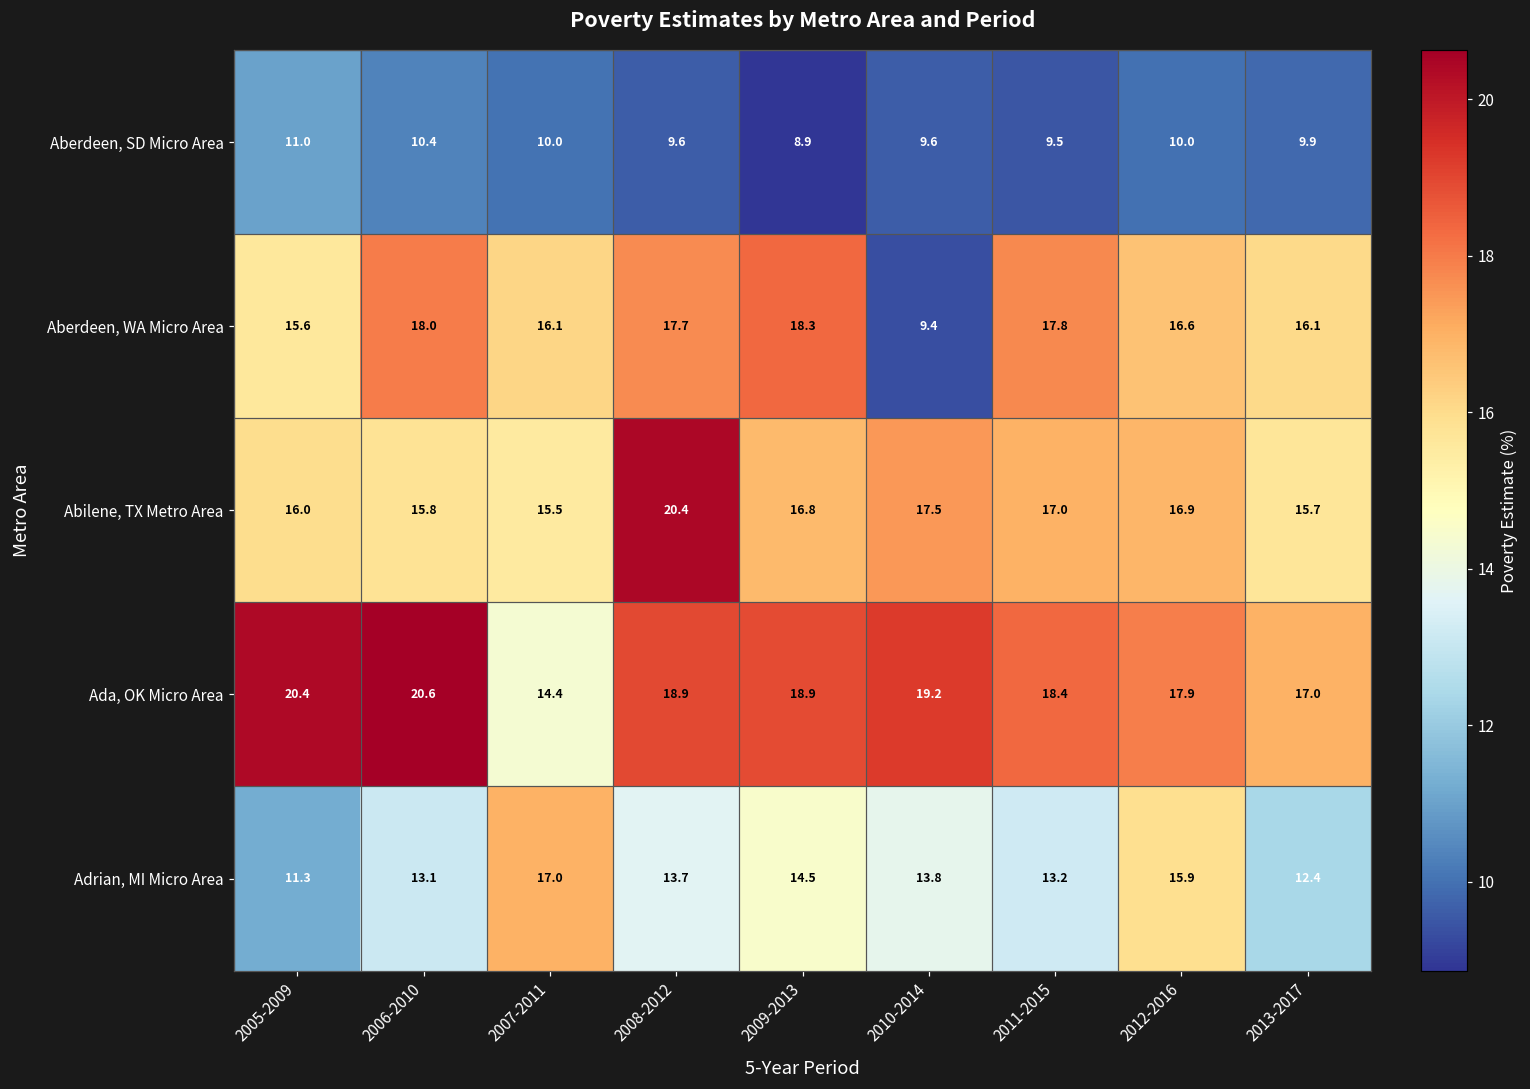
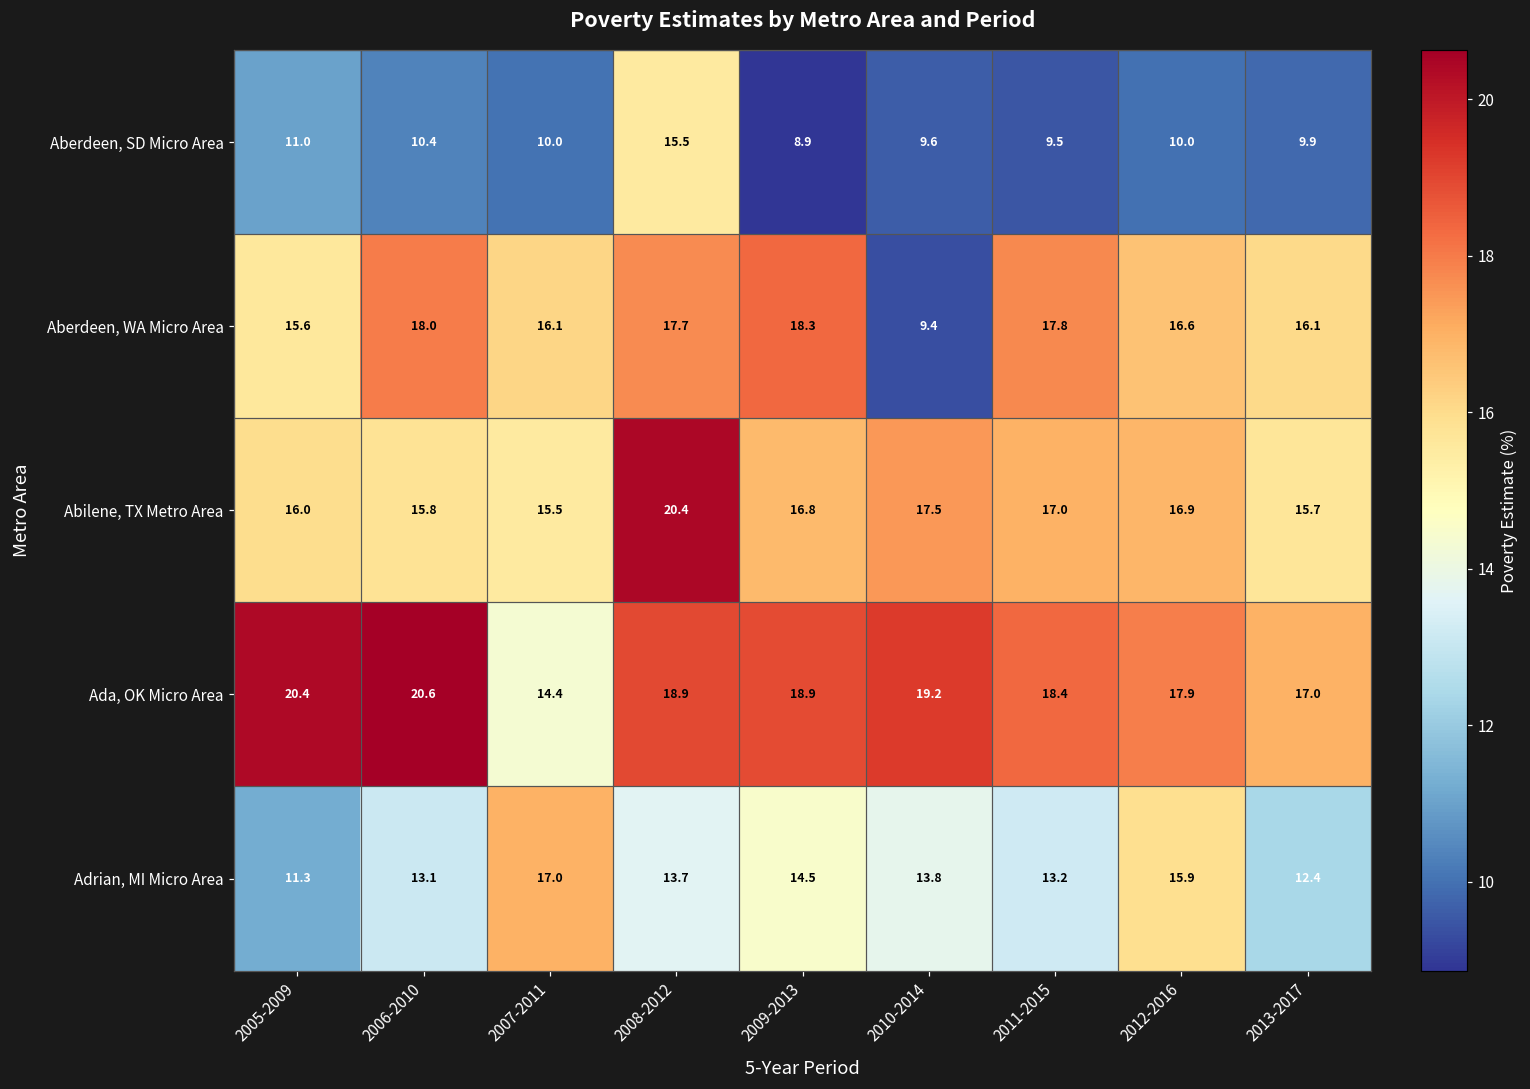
  {
    "Aberdeen, SD Micro Area": {
      "2005-2009": 11.0,
      "2006-2010": 10.4,
      "2007-2011": 10.0,
-     "2008-2012": 9.6,
+     "2008-2012": 15.5,
      "2009-2013": 8.9,
      "2010-2014": 9.6,
      "2011-2015": 9.5,
      "2012-2016": 10.0,
      "2013-2017": 9.9
    },
    "Aberdeen, WA Micro Area": {
      "2005-2009": 15.6,
      "2006-2010": 18.0,
      "2007-2011": 16.1,
      "2008-2012": 17.7,
      "2009-2013": 18.3,
      "2010-2014": 9.4,
      "2011-2015": 17.8,
      "2012-2016": 16.6,
      "2013-2017": 16.1
    },
    "Abilene, TX Metro Area": {
      "2005-2009": 16.0,
      "2006-2010": 15.8,
      "2007-2011": 15.5,
      "2008-2012": 20.4,
      "2009-2013": 16.8,
      "2010-2014": 17.5,
      "2011-2015": 17.0,
      "2012-2016": 16.9,
      "2013-2017": 15.7
    },
    "Ada, OK Micro Area": {
      "2005-2009": 20.4,
      "2006-2010": 20.6,
      "2007-2011": 14.4,
      "2008-2012": 18.9,
      "2009-2013": 18.9,
      "2010-2014": 19.2,
      "2011-2015": 18.4,
      "2012-2016": 17.9,
      "2013-2017": 17.0
    },
    "Adrian, MI Micro Area": {
      "2005-2009": 11.3,
      "2006-2010": 13.1,
      "2007-2011": 17.0,
      "2008-2012": 13.7,
      "2009-2013": 14.5,
      "2010-2014": 13.8,
      "2011-2015": 13.2,
      "2012-2016": 15.9,
      "2013-2017": 12.4
    }
  }
